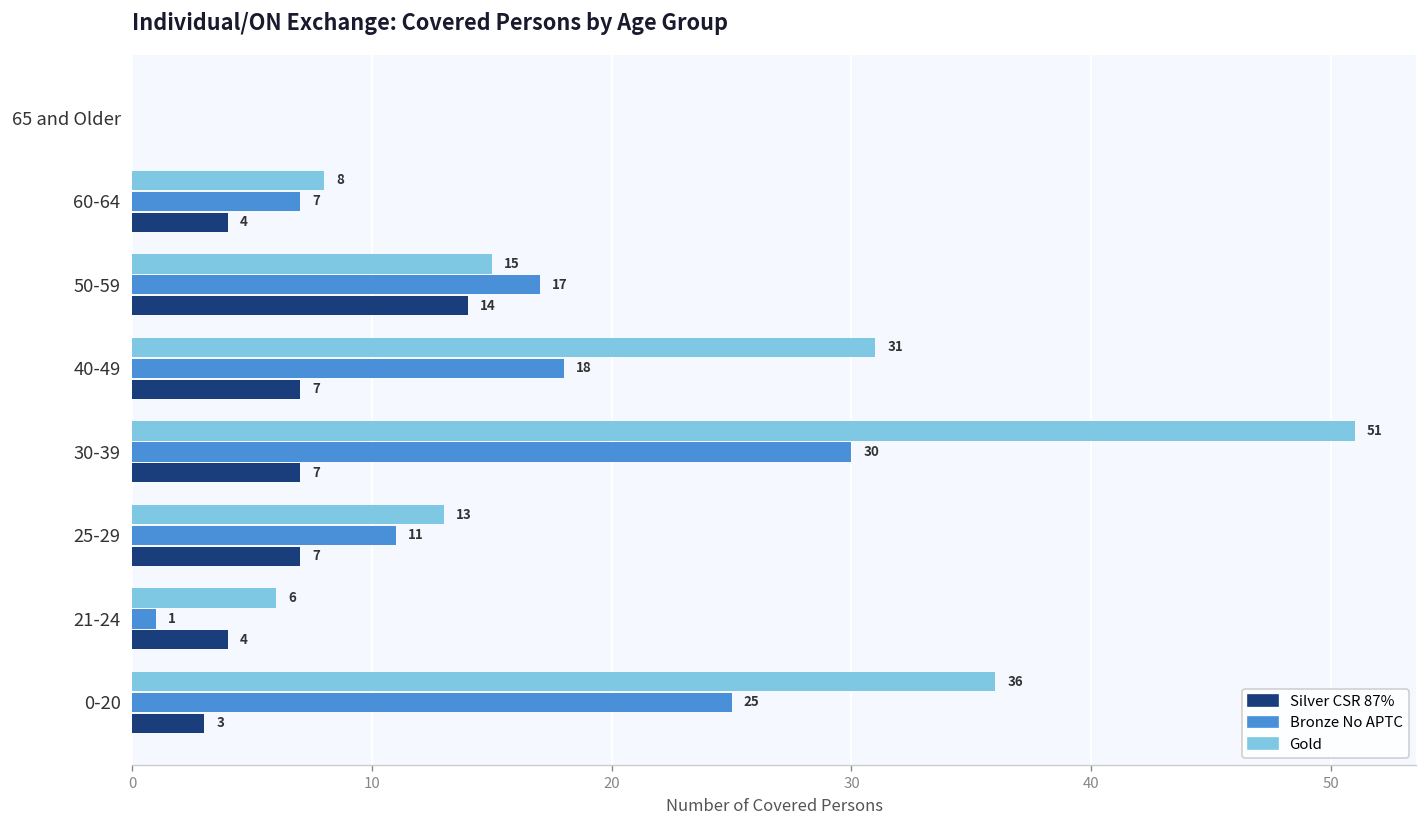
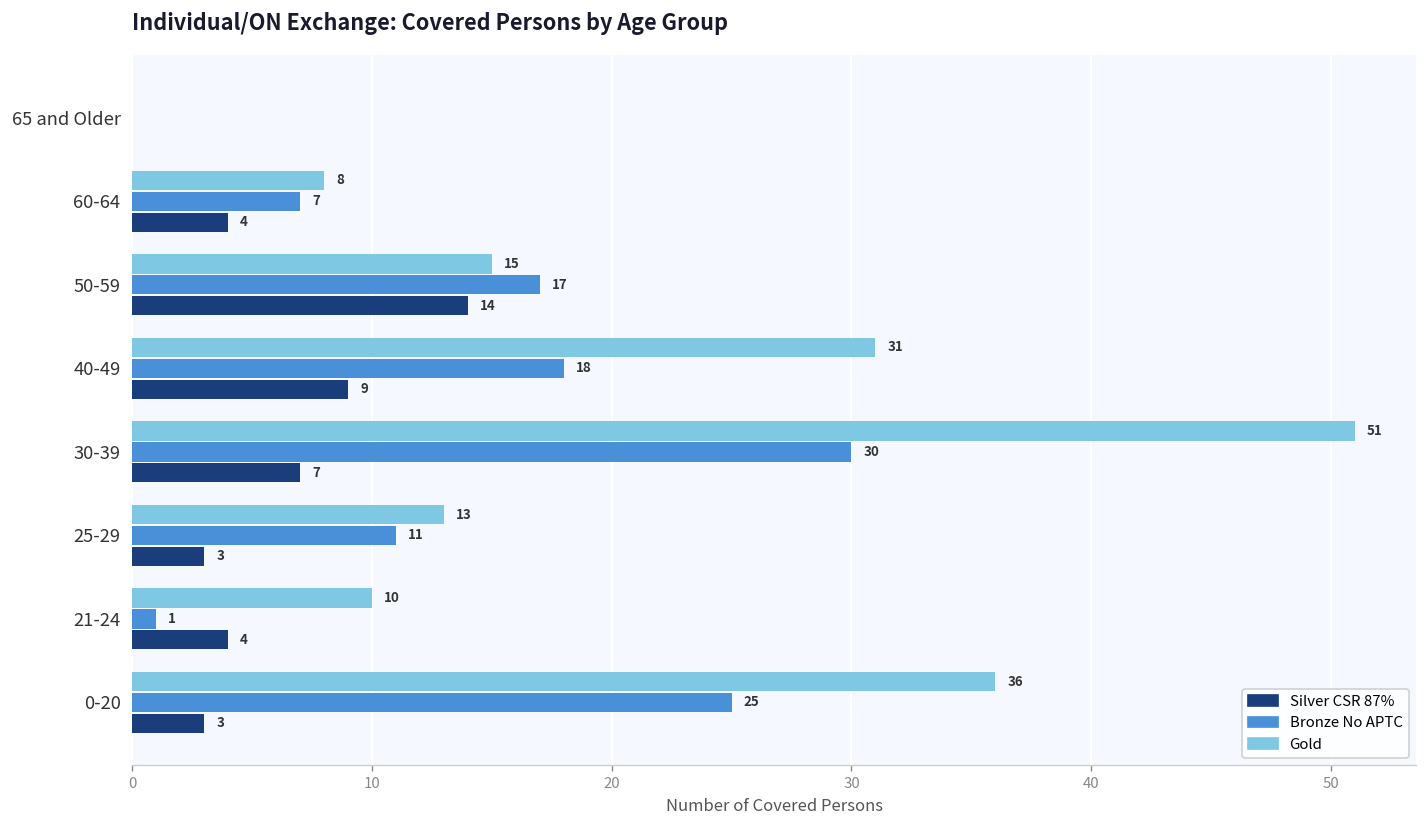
  {
    "Silver CSR 87%": {
      "60-64": 4,
      "50-59": 14,
-     "40-49": 7,
+     "40-49": 9,
      "30-39": 7,
-     "25-29": 7,
+     "25-29": 3,
      "21-24": 4,
      "0-20": 3
    },
    "Bronze No APTC": {
      "60-64": 7,
      "50-59": 17,
      "40-49": 18,
      "30-39": 30,
      "25-29": 11,
      "21-24": 1,
      "0-20": 25
    },
    "Gold": {
      "60-64": 8,
      "50-59": 15,
      "40-49": 31,
      "30-39": 51,
      "25-29": 13,
-     "21-24": 6,
+     "21-24": 10,
      "0-20": 36
    }
  }
